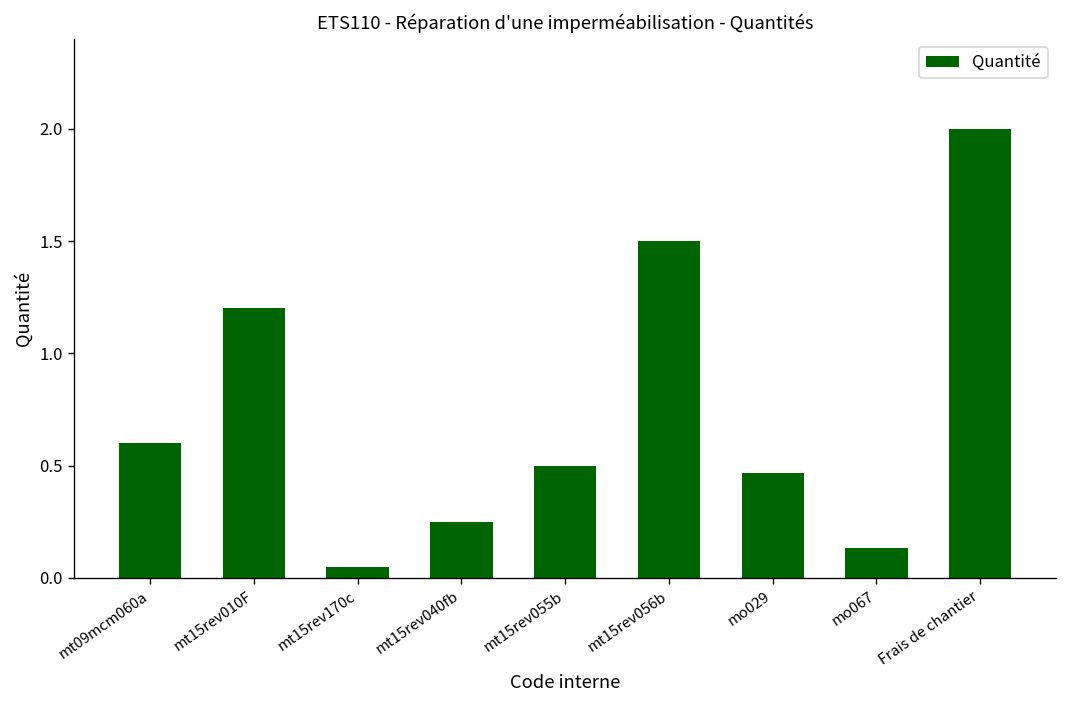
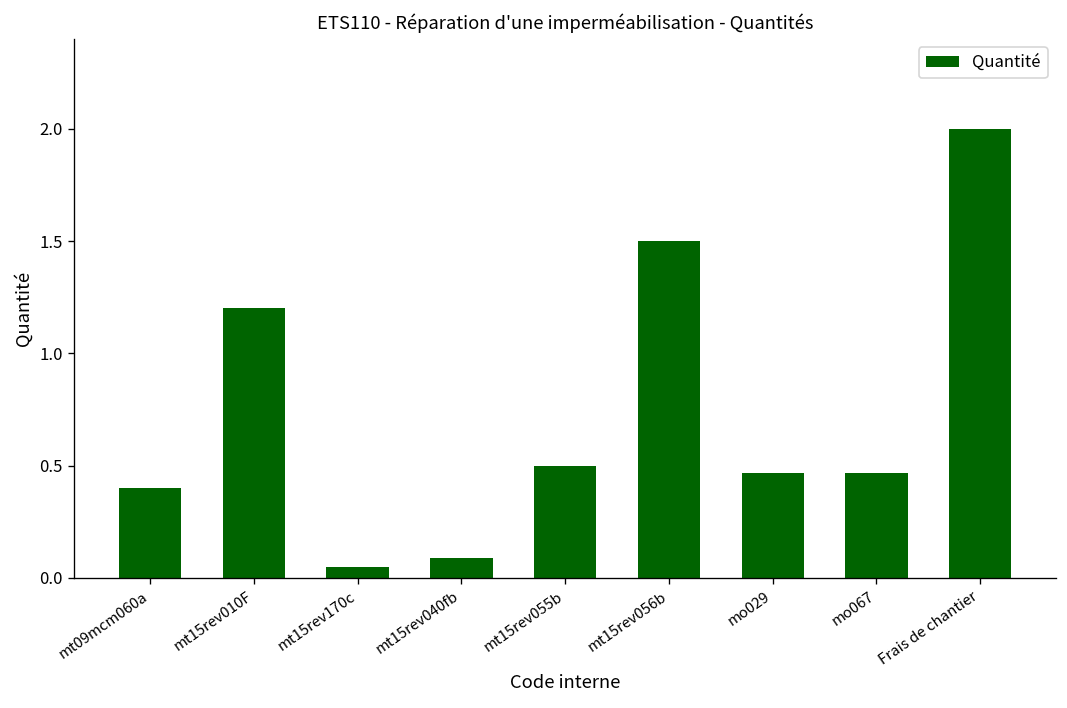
  {
-   "mt09mcm060a": 0.6,
+   "mt09mcm060a": 0.4,
    "mt15rev010F": 1.20,
    "mt15rev170c": 0.05,
-   "mt15rev040fb": 0.25,
+   "mt15rev040fb": 0.09,
    "mt15rev055b": 0.50,
    "mt15rev056b": 1.50,
    "mo029": 0.47,
-   "mo067": 0.13,
+   "mo067": 0.47,
    "Frais de chantier": 2.00
  }
